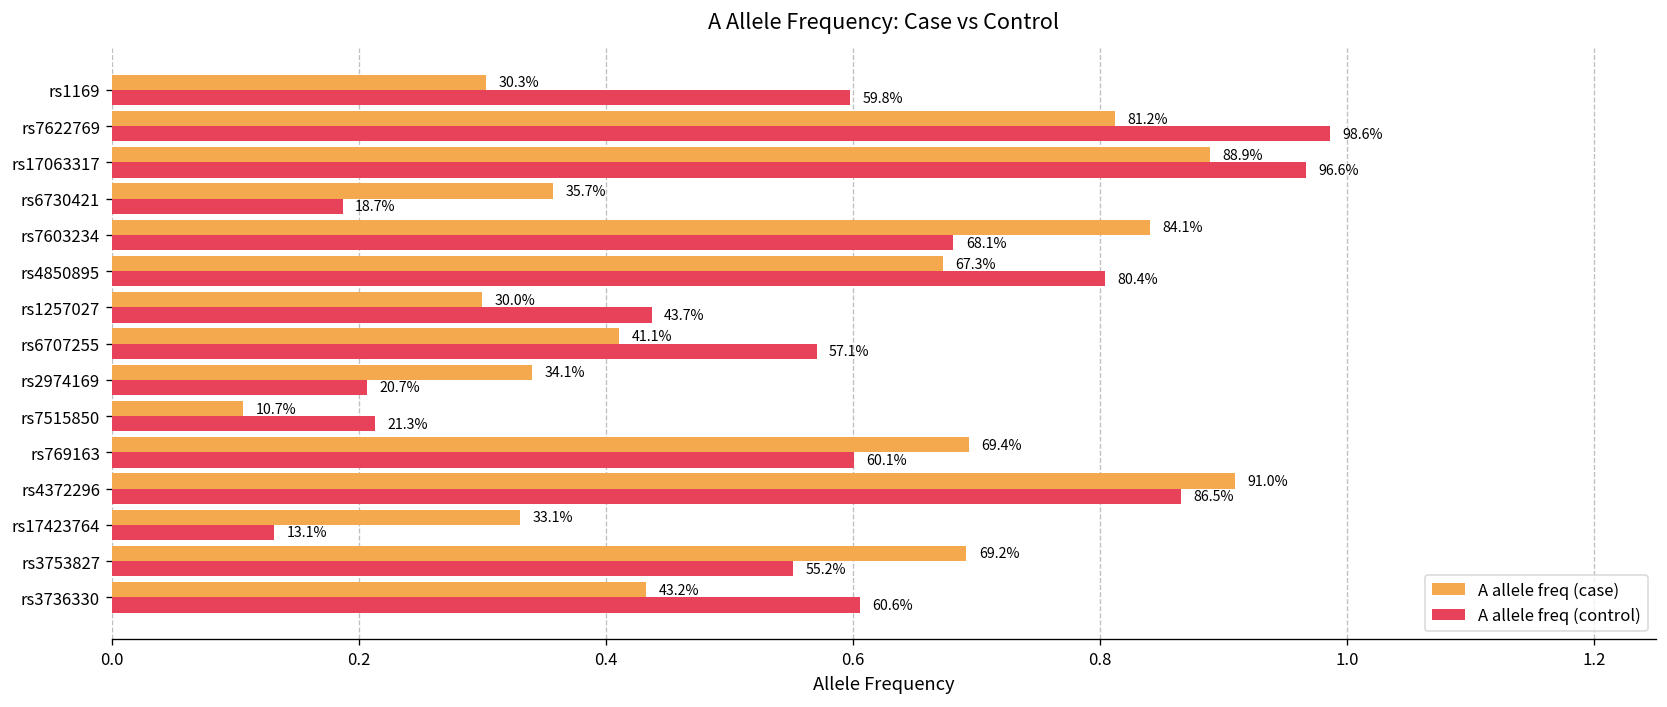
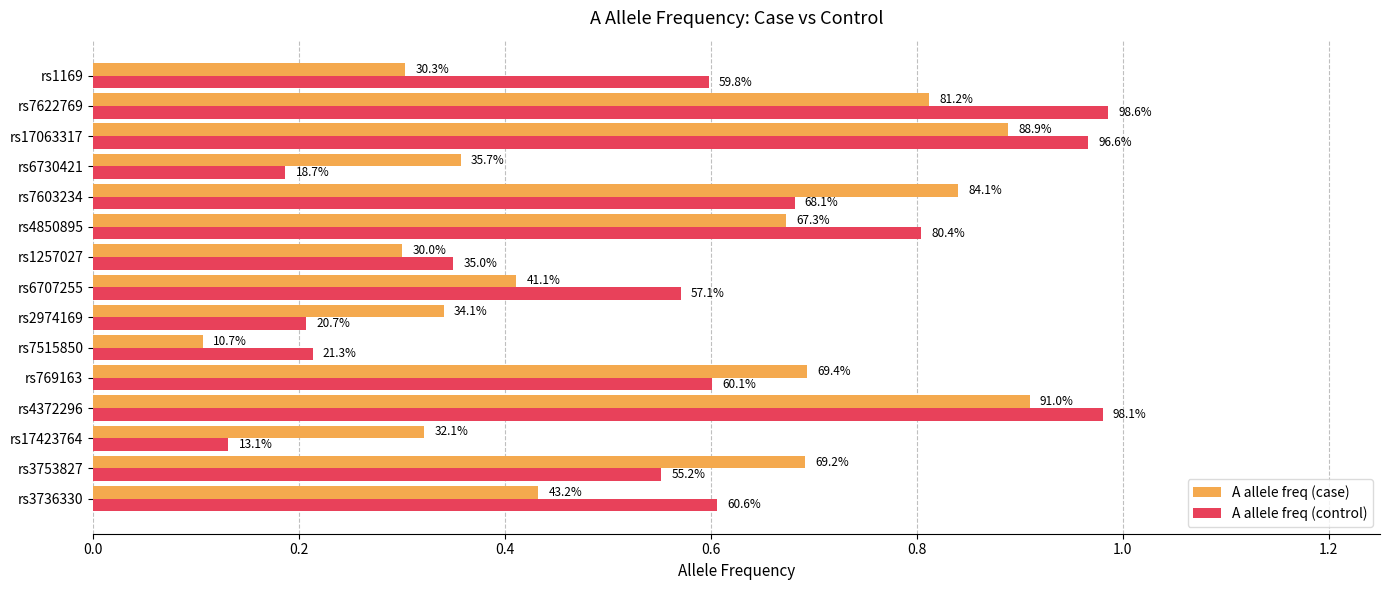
  {
    "A allele freq (case)": {
      "rs1169": "30.3%",
      "rs7622769": "81.2%",
      "rs17063317": "88.9%",
      "rs6730421": "35.7%",
      "rs7603234": "84.1%",
      "rs4850895": "67.3%",
      "rs1257027": "30.0%",
      "rs6707255": "41.1%",
      "rs2974169": "34.1%",
      "rs7515850": "10.7%",
      "rs769163": "69.4%",
      "rs4372296": "91.0%",
-     "rs17423764": "33.1%",
+     "rs17423764": "32.1%",
      "rs3753827": "69.2%",
      "rs3736330": "43.2%"
    },
    "A allele freq (control)": {
      "rs1169": "59.8%",
      "rs7622769": "98.6%",
      "rs17063317": "96.6%",
      "rs6730421": "18.7%",
      "rs7603234": "68.1%",
      "rs4850895": "80.4%",
-     "rs1257027": "43.7%",
+     "rs1257027": "35.0%",
      "rs6707255": "57.1%",
      "rs2974169": "20.7%",
      "rs7515850": "21.3%",
      "rs769163": "60.1%",
-     "rs4372296": "86.5%",
+     "rs4372296": "98.1%",
      "rs17423764": "13.1%",
      "rs3753827": "55.2%",
      "rs3736330": "60.6%"
    }
  }
